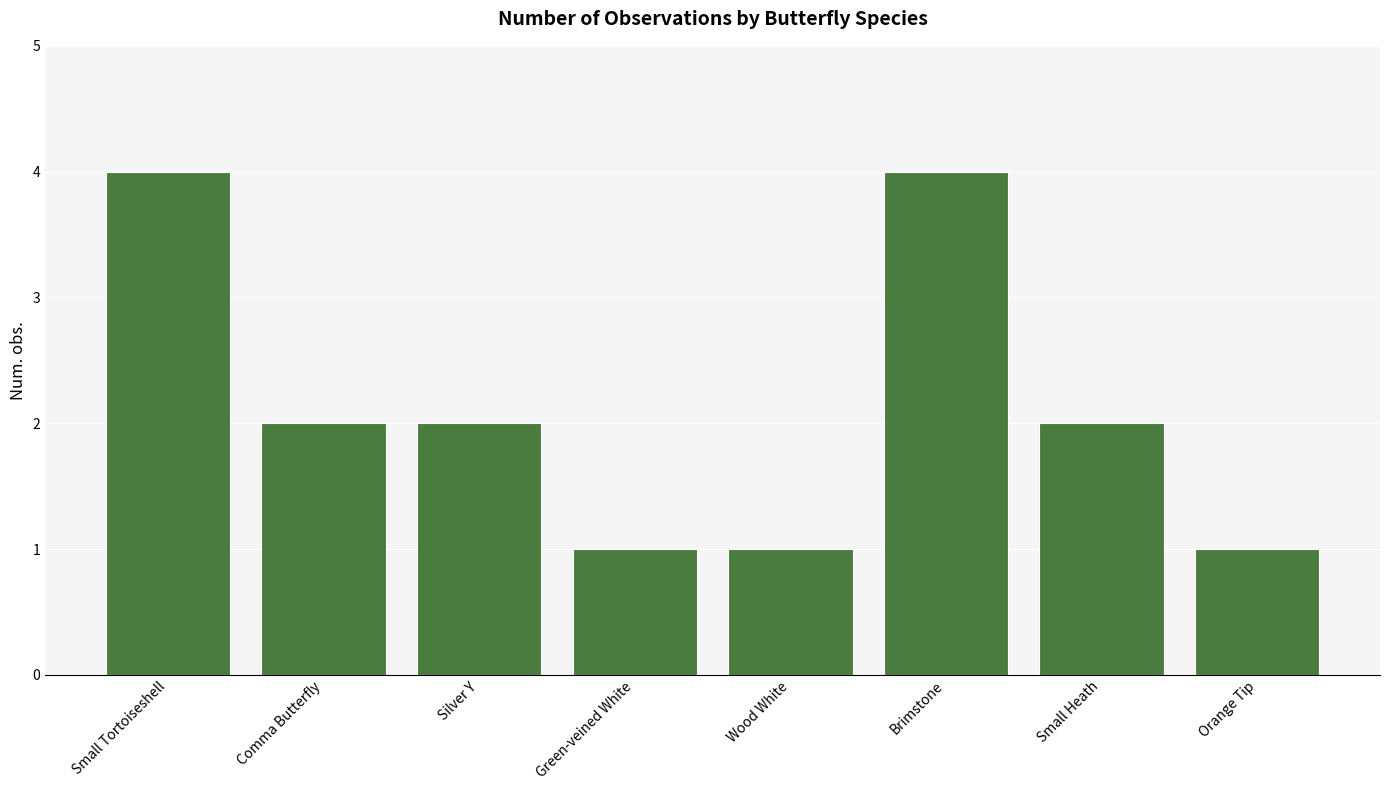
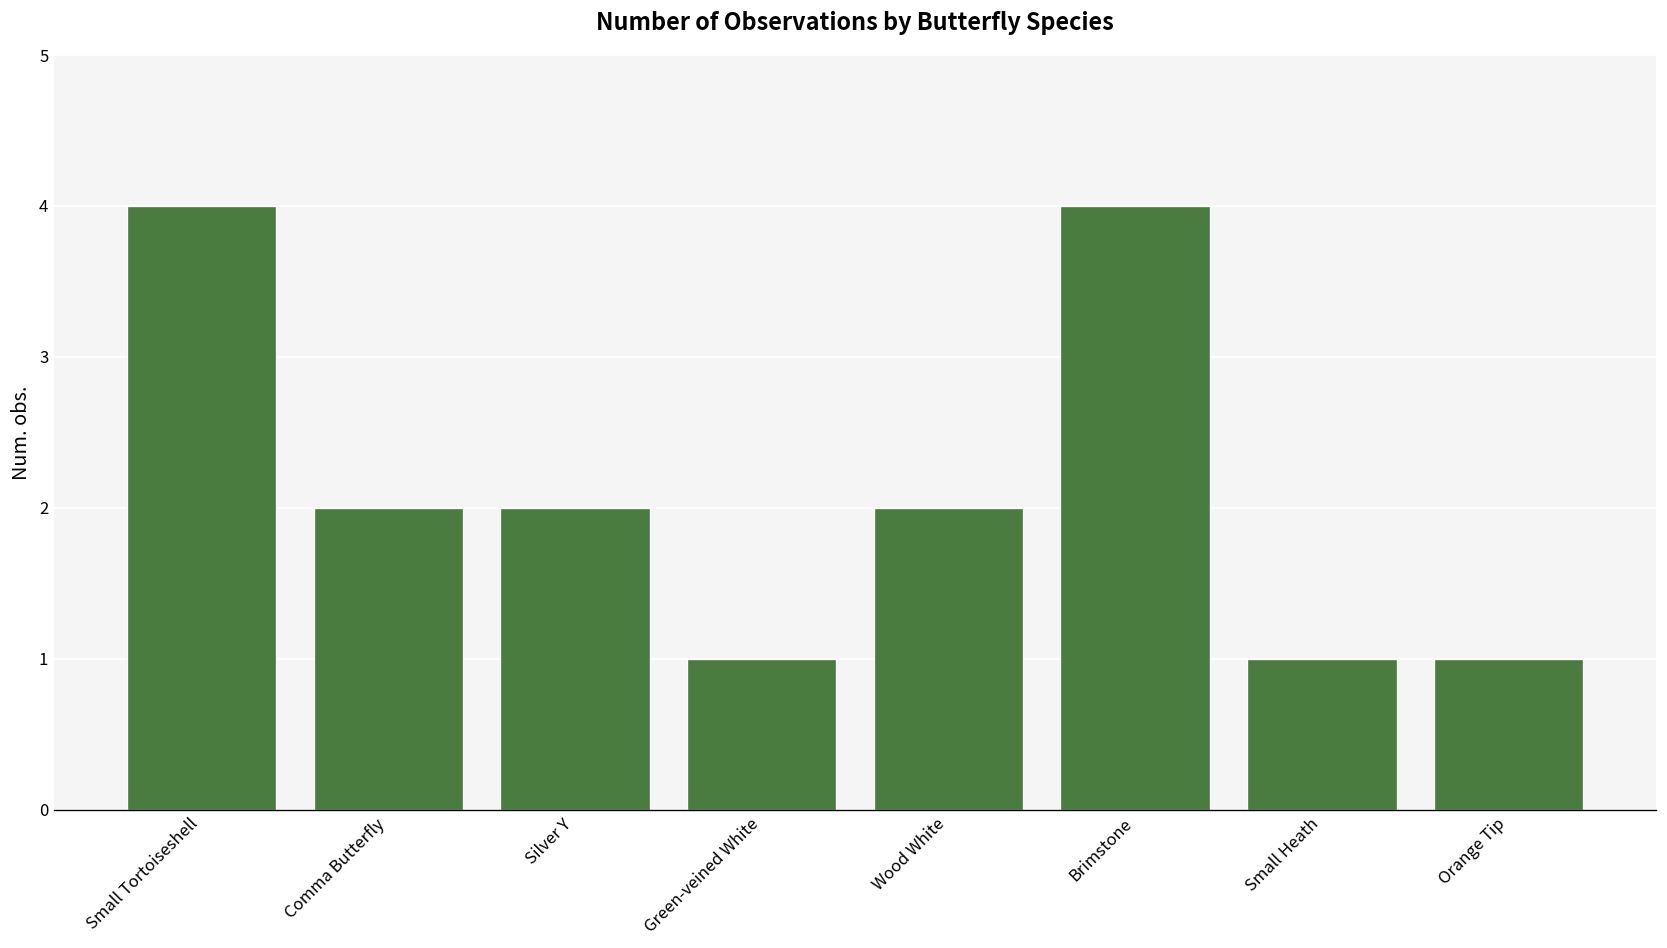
  {
    "Small Tortoiseshell": 4,
    "Comma Butterfly": 2,
    "Silver Y": 2,
    "Green-veined White": 1,
-   "Wood White": 1,
+   "Wood White": 2,
    "Brimstone": 4,
-   "Small Heath": 2,
+   "Small Heath": 1,
    "Orange Tip": 1
  }
